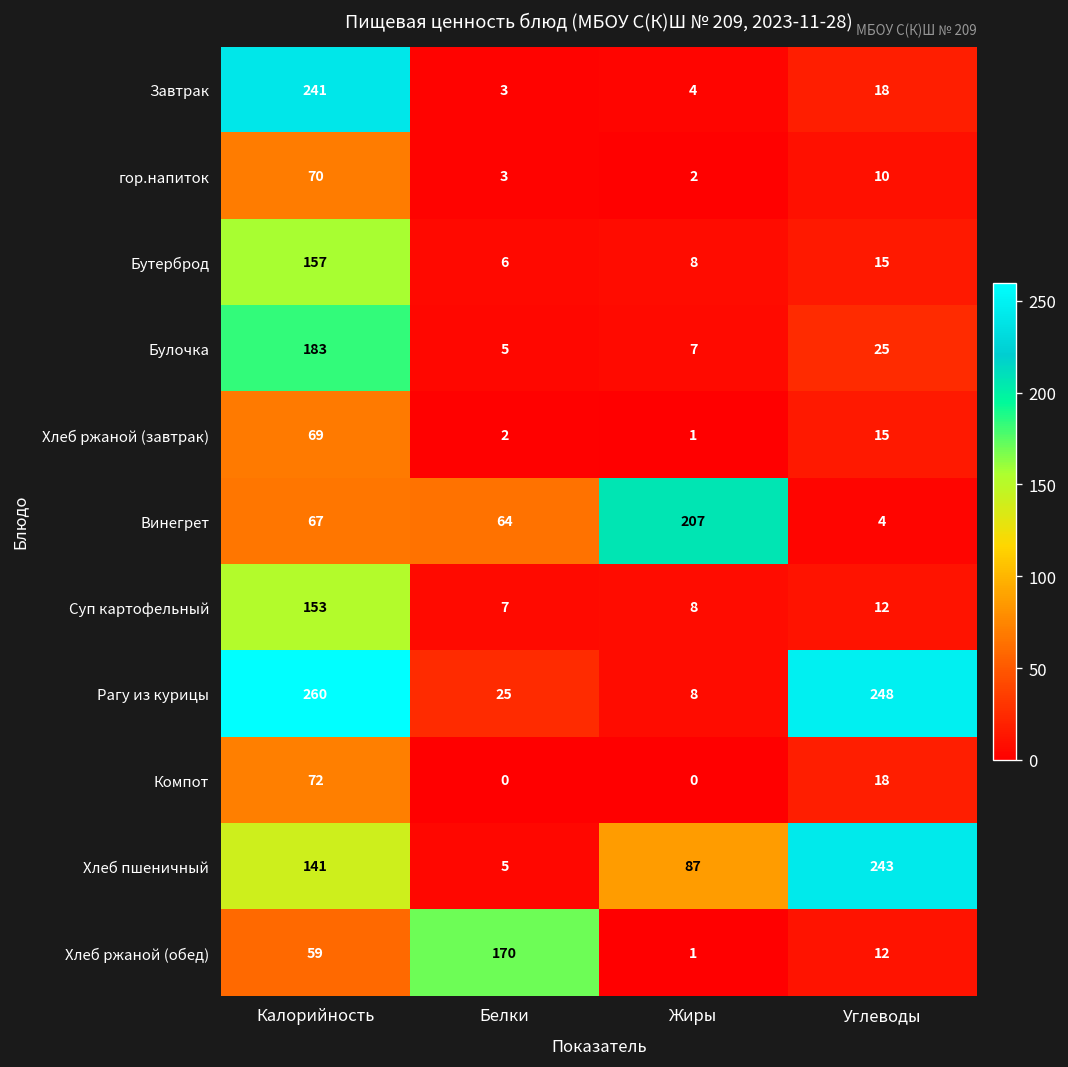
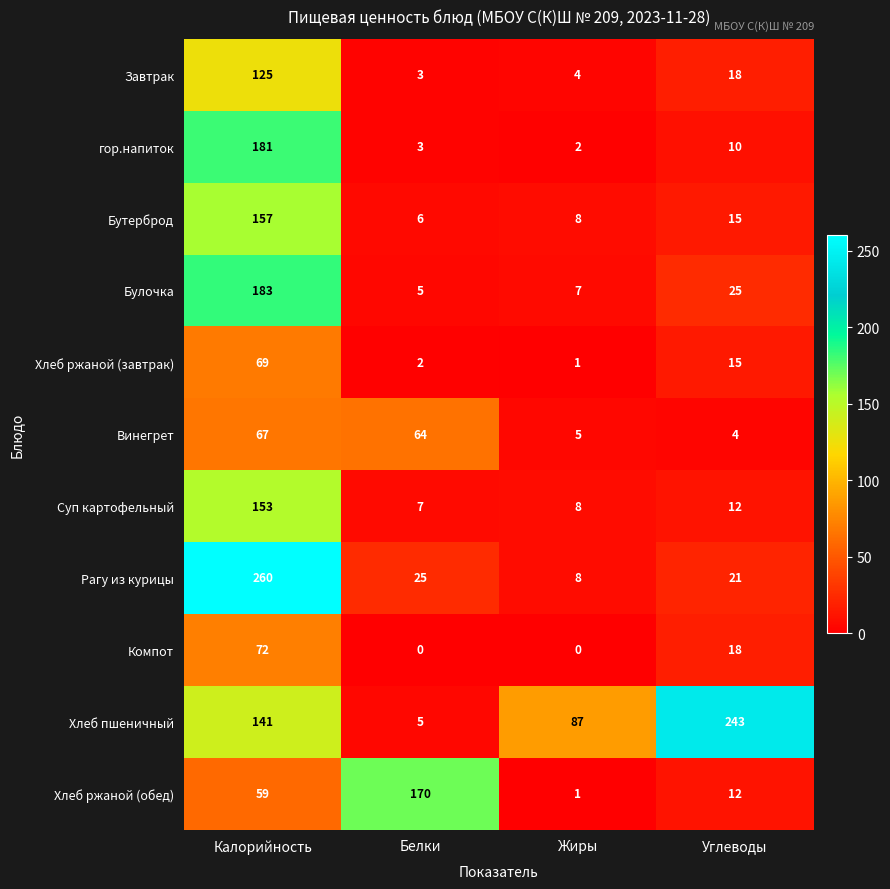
  {
    "Завтрак": {
-     "Калорийность": 241,
+     "Калорийность": 125,
      "Белки": 3,
      "Жиры": 4,
      "Углеводы": 18
    },
    "гор.напиток": {
-     "Калорийность": 70,
+     "Калорийность": 181,
      "Белки": 3,
      "Жиры": 2,
      "Углеводы": 10
    },
    "Бутерброд": {
      "Калорийность": 157,
      "Белки": 6,
      "Жиры": 8,
      "Углеводы": 15
    },
    "Булочка": {
      "Калорийность": 183,
      "Белки": 5,
      "Жиры": 7,
      "Углеводы": 25
    },
    "Хлеб ржаной (завтрак)": {
      "Калорийность": 69,
      "Белки": 2,
      "Жиры": 1,
      "Углеводы": 15
    },
    "Винегрет": {
      "Калорийность": 67,
      "Белки": 64,
-     "Жиры": 207,
+     "Жиры": 5,
      "Углеводы": 4
    },
    "Суп картофельный": {
      "Калорийность": 153,
      "Белки": 7,
      "Жиры": 8,
      "Углеводы": 12
    },
    "Рагу из курицы": {
      "Калорийность": 260,
      "Белки": 25,
      "Жиры": 8,
-     "Углеводы": 248
+     "Углеводы": 21
    },
    "Компот": {
      "Калорийность": 72,
      "Белки": 0,
      "Жиры": 0,
      "Углеводы": 18
    },
    "Хлеб пшеничный": {
      "Калорийность": 141,
      "Белки": 5,
      "Жиры": 87,
      "Углеводы": 243
    },
    "Хлеб ржаной (обед)": {
      "Калорийность": 59,
      "Белки": 170,
      "Жиры": 1,
      "Углеводы": 12
    }
  }
